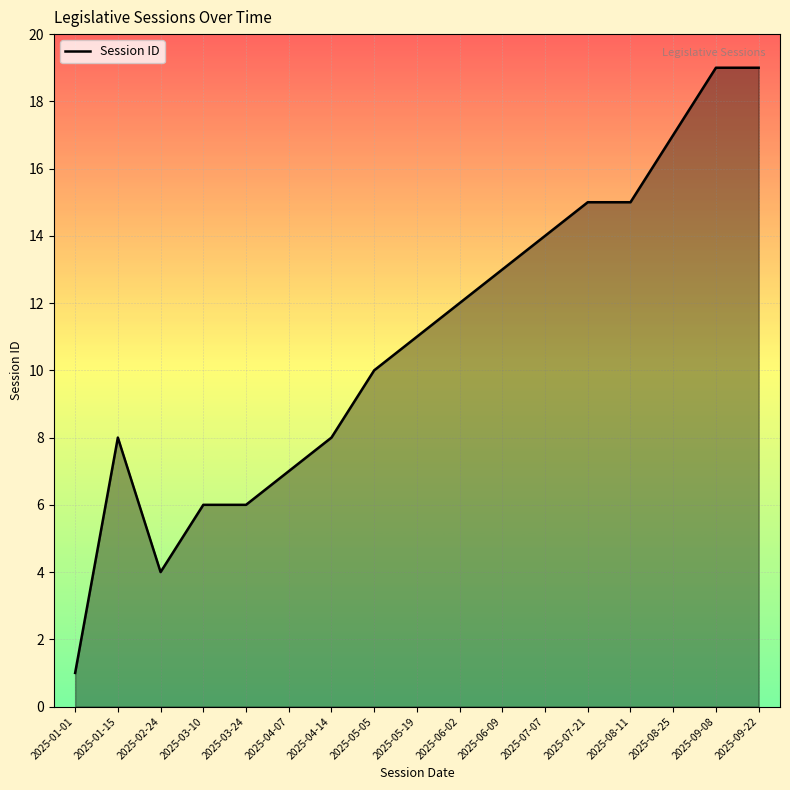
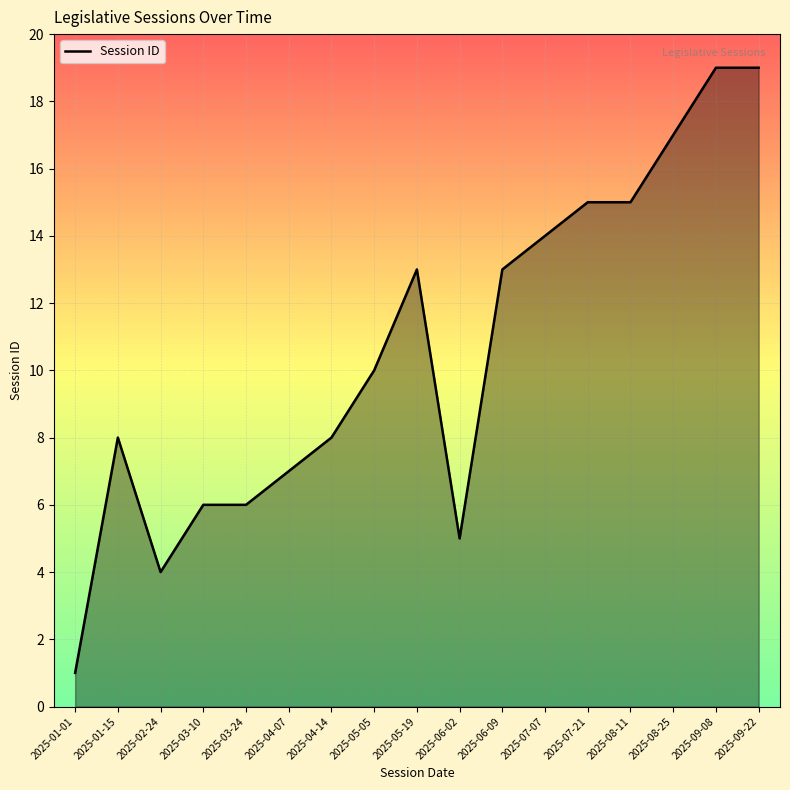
  {
    "2025-01-01": 1,
    "2025-01-15": 8,
    "2025-02-24": 4,
    "2025-03-10": 6,
    "2025-03-24": 6,
    "2025-04-07": 7,
    "2025-04-14": 8,
    "2025-05-05": 10,
-   "2025-05-19": 11,
-   "2025-06-02": 12,
+   "2025-05-19": 13,
+   "2025-06-02": 5,
    "2025-06-09": 13,
    "2025-07-07": 14,
    "2025-07-21": 15,
    "2025-08-11": 15,
    "2025-08-25": 17,
    "2025-09-08": 19,
    "2025-09-22": 19
  }
